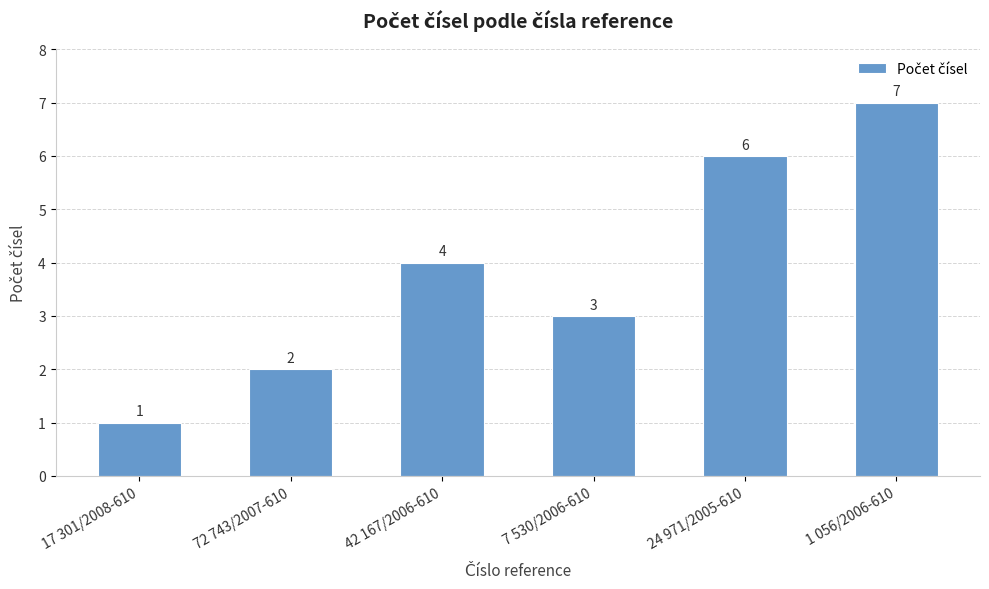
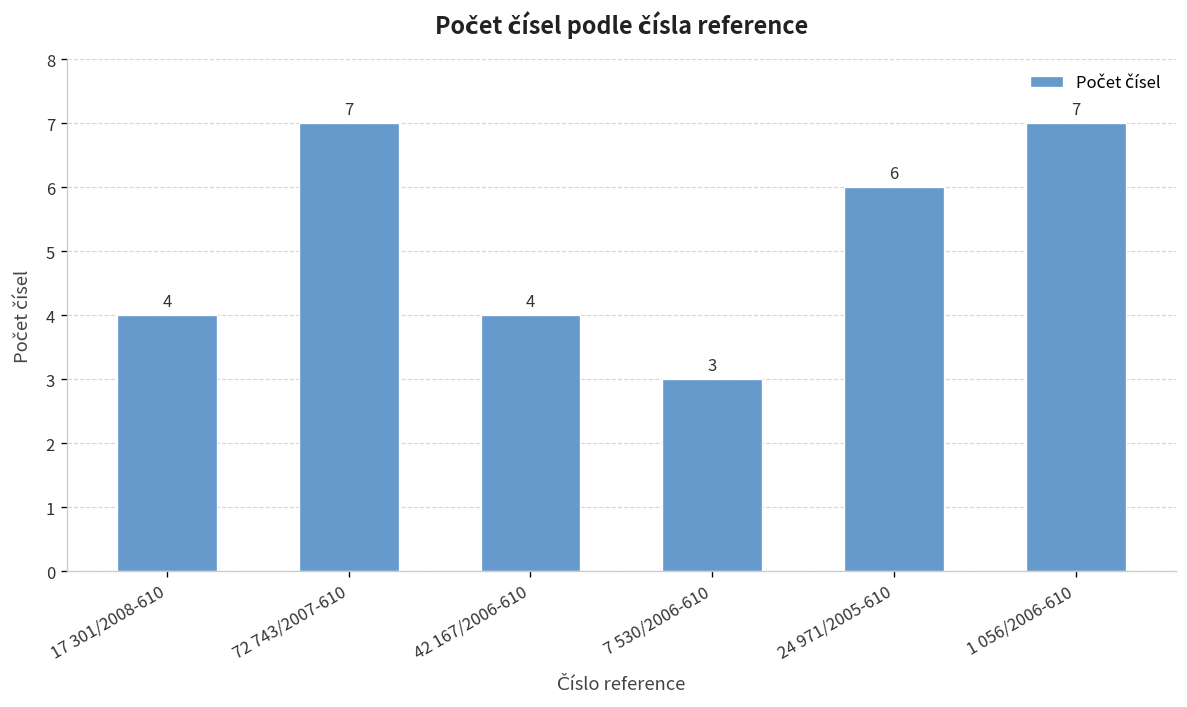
  {
-   "17 301/2008-610": 1,
-   "72 743/2007-610": 2,
+   "17 301/2008-610": 4,
+   "72 743/2007-610": 7,
    "42 167/2006-610": 4,
    "7 530/2006-610": 3,
    "24 971/2005-610": 6,
    "1 056/2006-610": 7
  }
